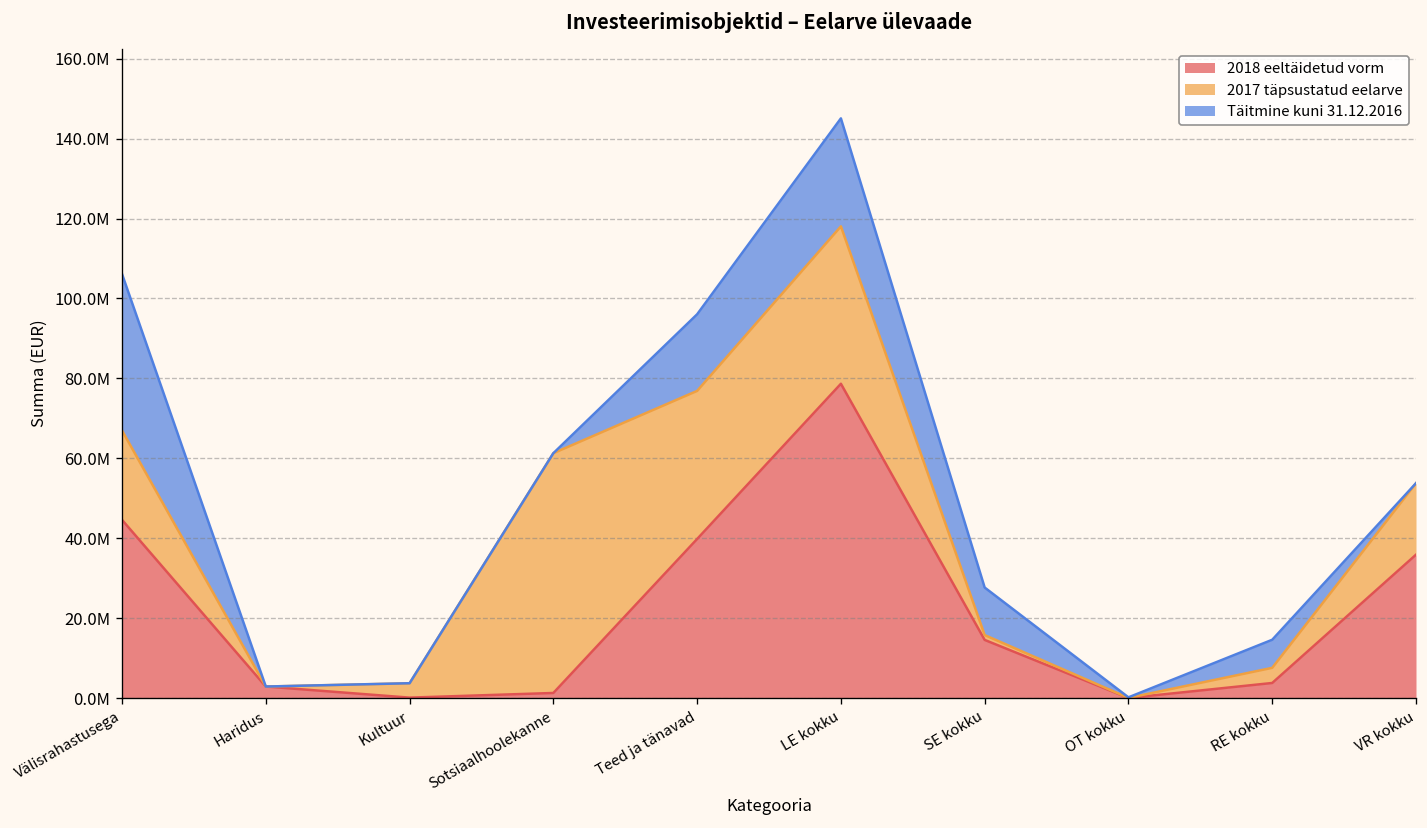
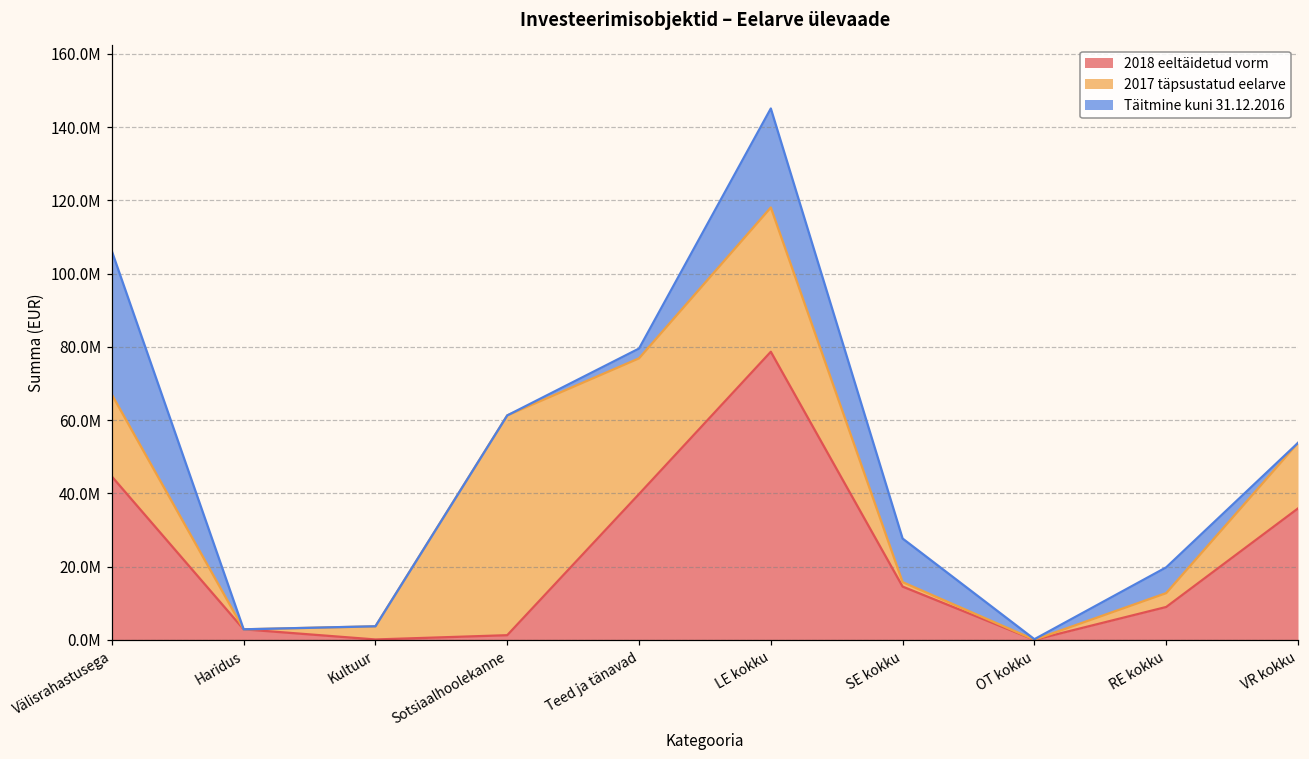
  {
    "2018 eeltäidetud vorm": {
      "Välisrahastusega": 45000000,
      "Kultuur": 0,
      "Sotsiaalhoolekanne": 1000000,
      "Teed ja tänavad": 40000000,
      "LE kokku": 79000000,
      "SE kokku": 15000000,
-     "RE kokku": 4000000,
+     "RE kokku": 9000000,
      "VR kokku": 36000000
    },
    "2017 täpsustatud eelarve": {
      "Välisrahastusega": 22000000,
      "Teed ja tänavad": 37000000,
      "LE kokku": 39000000,
      "SE kokku": 1000000,
      "RE kokku": 4000000
    },
    "Täitmine kuni 31.12.2016": {
      "Välisrahastusega": 39000000,
-     "Teed ja tänavad": 19000000,
+     "Teed ja tänavad": 3000000,
      "LE kokku": 27000000,
      "SE kokku": 12000000,
      "RE kokku": 7000000
    }
  }
